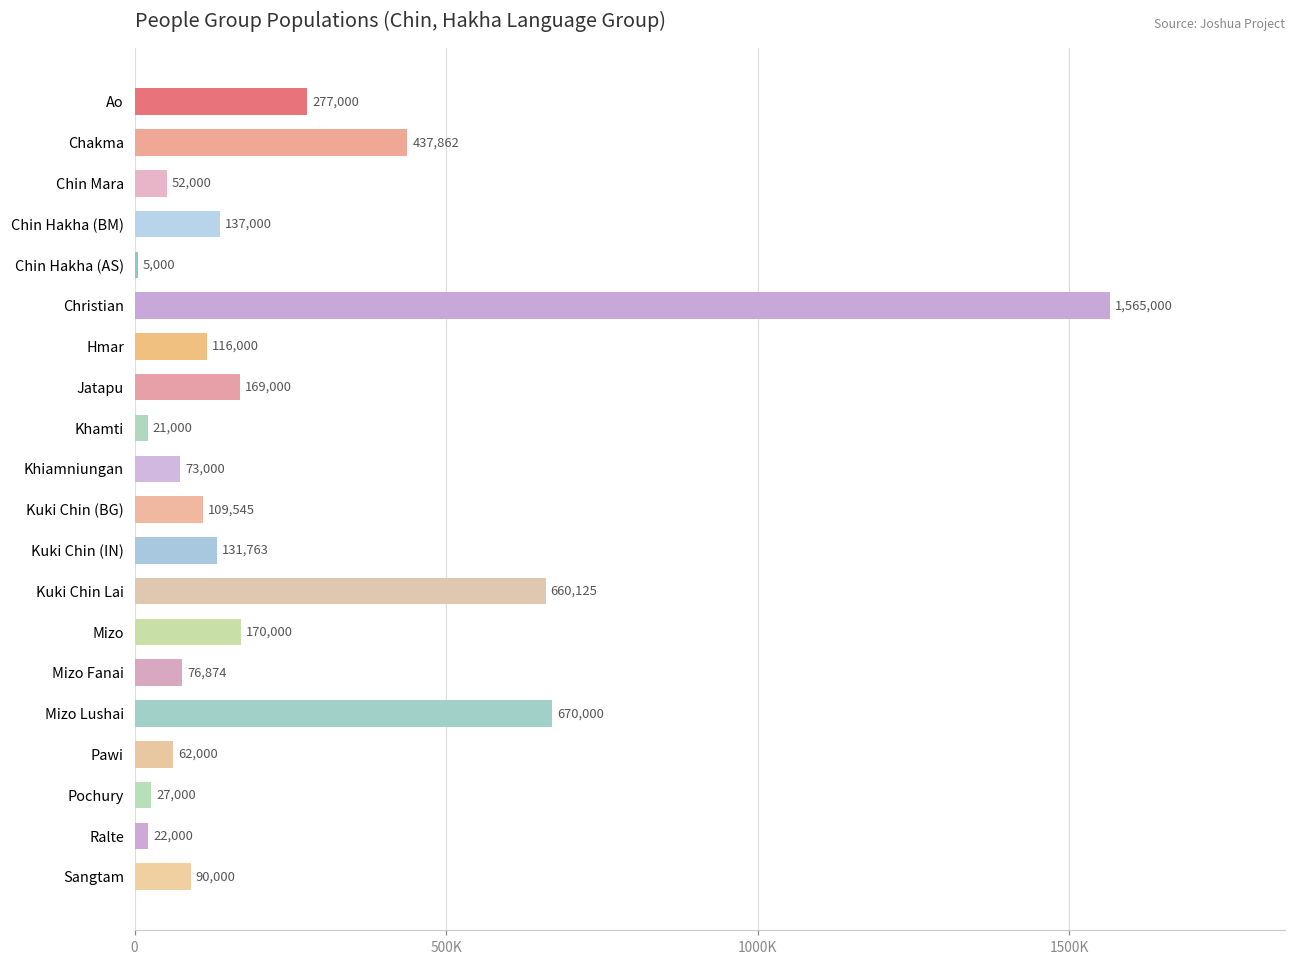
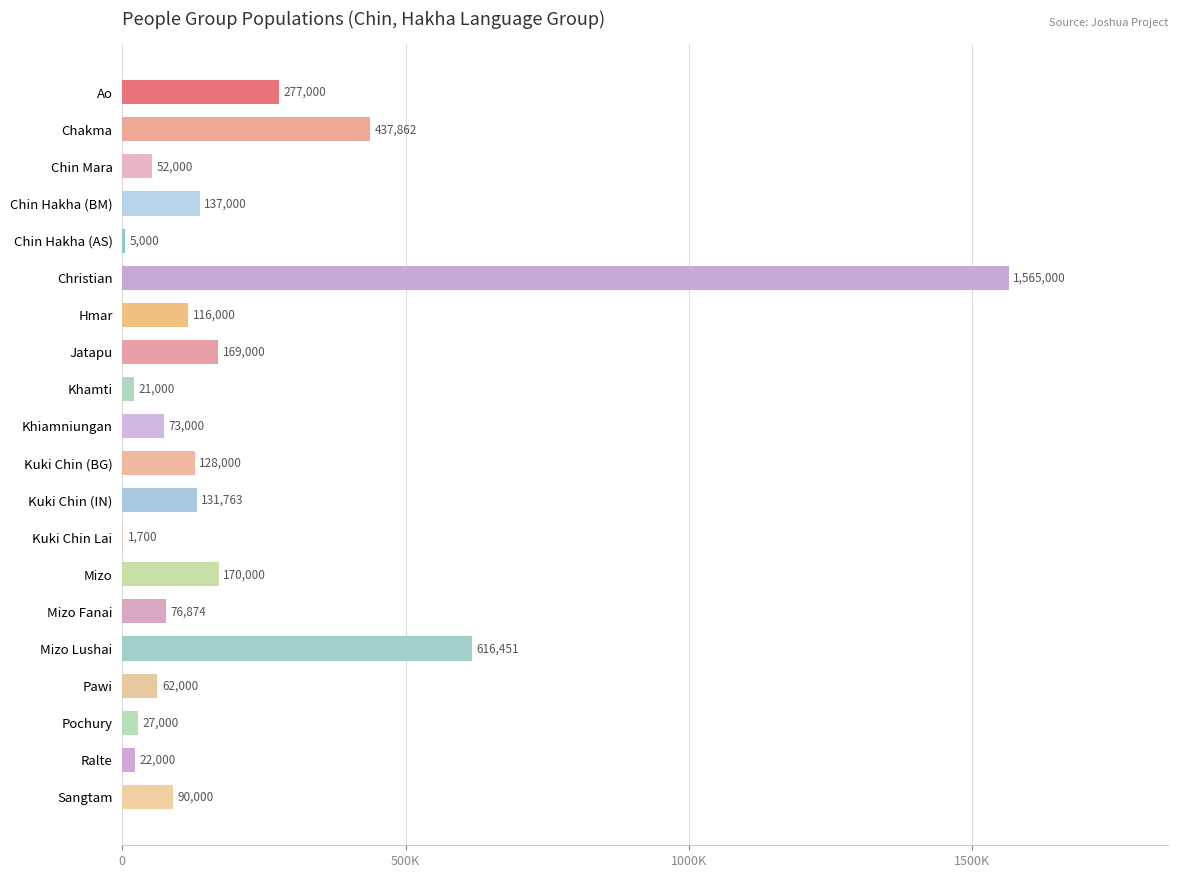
  {
    "Ao": "277,000",
    "Chakma": "437,862",
    "Chin Mara": "52,000",
    "Chin Hakha (BM)": "137,000",
    "Chin Hakha (AS)": "5,000",
    "Christian": "1,565,000",
    "Hmar": "116,000",
    "Jatapu": "169,000",
    "Khamti": "21,000",
    "Khiamniungan": "73,000",
-   "Kuki Chin (BG)": "109,545",
+   "Kuki Chin (BG)": "128,000",
    "Kuki Chin (IN)": "131,763",
-   "Kuki Chin Lai": "660,125",
+   "Kuki Chin Lai": "1,700",
    "Mizo": "170,000",
    "Mizo Fanai": "76,874",
-   "Mizo Lushai": "670,000",
+   "Mizo Lushai": "616,451",
    "Pawi": "62,000",
    "Pochury": "27,000",
    "Ralte": "22,000",
    "Sangtam": "90,000"
  }
